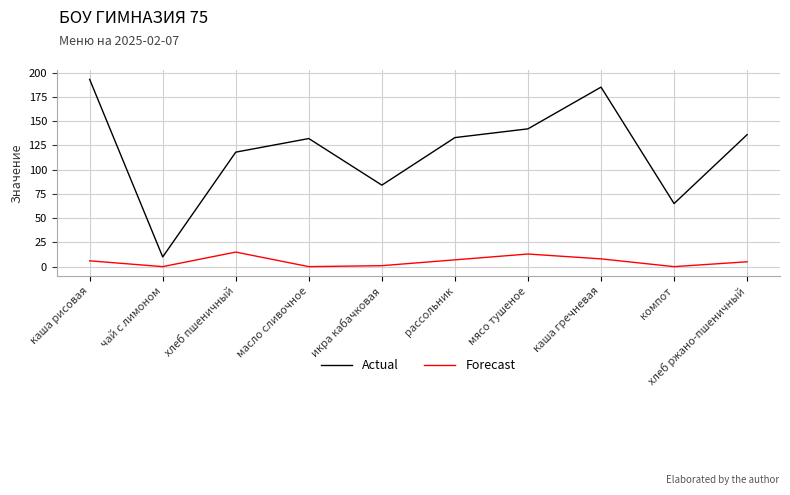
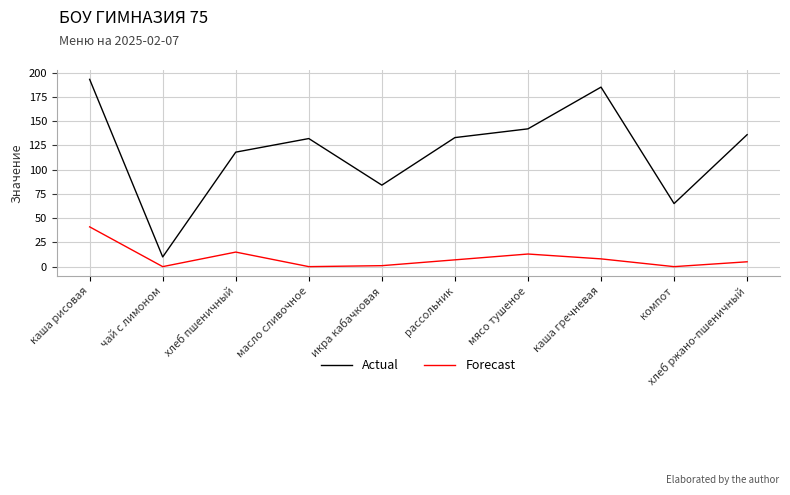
  {
    "Actual": {
      "каша рисовая": 190,
      "чай с лимоном": 10,
      "хлеб пшеничный": 120,
      "масло сливочное": 130,
      "икра кабачковая": 80,
      "рассольник": 130,
      "мясо тушеное": 140,
      "каша гречневая": 190,
      "компот": 70,
      "хлеб ржано-пшеничный": 140
    },
    "Forecast": {
-     "каша рисовая": 10,
+     "каша рисовая": 40,
      "чай с лимоном": 0,
      "хлеб пшеничный": 20,
      "масло сливочное": 0,
      "икра кабачковая": 0,
      "рассольник": 10,
      "мясо тушеное": 10,
      "каша гречневая": 10,
      "компот": 0,
      "хлеб ржано-пшеничный": 10
    }
  }
